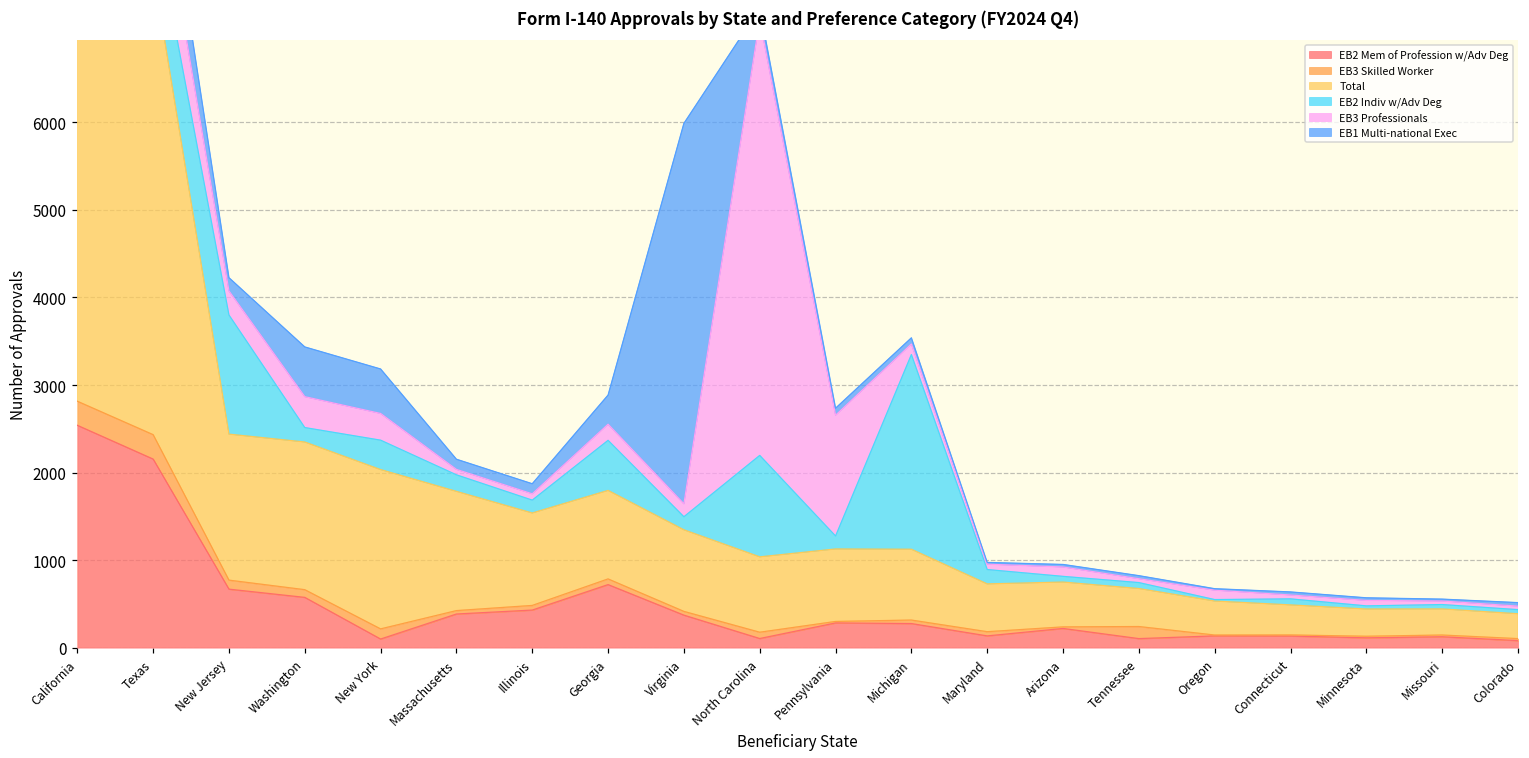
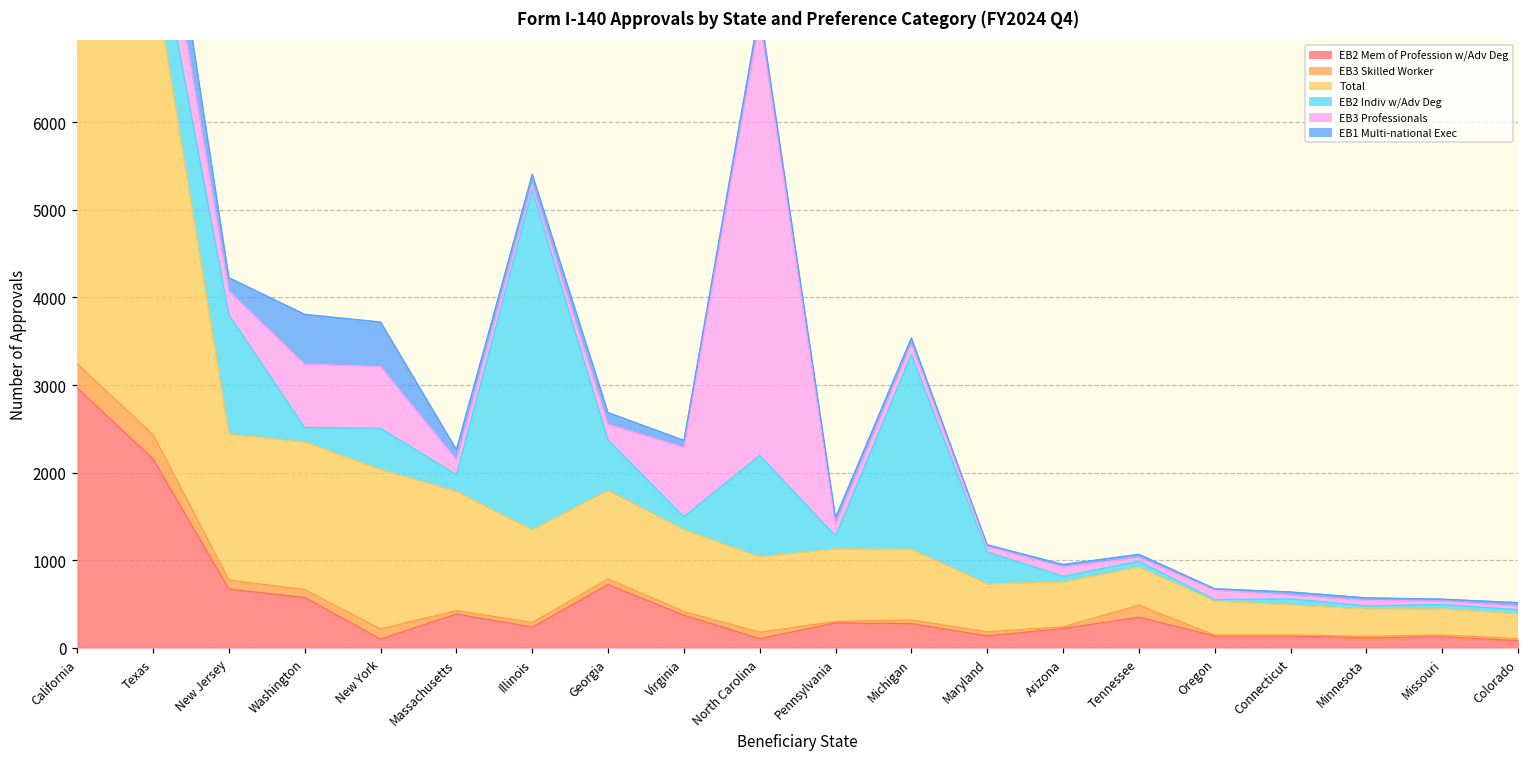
  {
    "EB2 Mem of Profession w/Adv Deg": {
-     "California": 2500,
+     "California": 3000,
      "Texas": 2200,
      "New Jersey": 700,
      "Washington": 600,
      "New York": 100,
      "Massachusetts": 400,
-     "Illinois": 400,
+     "Illinois": 200,
      "Georgia": 700,
      "Virginia": 400,
      "North Carolina": 100,
      "Michigan": 300,
      "Maryland": 100,
-     "Tennessee": 100
+     "Tennessee": 300
    },
    "EB2 Indiv w/Adv Deg": {
      "New Jersey": 1400,
      "Washington": 200,
-     "New York": 300,
+     "New York": 500,
      "Massachusetts": 200,
-     "Illinois": 100,
+     "Illinois": 3900,
      "Georgia": 600,
      "Virginia": 100,
      "North Carolina": 1200,
      "Pennsylvania": 100,
      "Michigan": 2200,
-     "Maryland": 200,
+     "Maryland": 400,
      "Arizona": 100,
      "Tennessee": 100,
      "Connecticut": 100,
      "Minnesota": 0,
      "Missouri": 100,
      "Colorado": 0
    },
    "EB3 Professionals": {
      "New Jersey": 300,
-     "Washington": 400,
-     "New York": 300,
-     "Massachusetts": 100,
+     "Washington": 700,
+     "New York": 700,
+     "Massachusetts": 200,
      "Illinois": 100,
      "Georgia": 200,
-     "Virginia": 100,
-     "Pennsylvania": 1400,
+     "Virginia": 800,
+     "Pennsylvania": 100,
      "Michigan": 100,
      "Tennessee": 0,
      "Connecticut": 0,
      "Colorado": 0
    },
    "EB1 Multi-national Exec": {
      "New Jersey": 200,
      "Washington": 600,
      "New York": 500,
      "Massachusetts": 100,
      "Illinois": 100,
-     "Georgia": 300,
-     "Virginia": 4300,
+     "Georgia": 100,
+     "Virginia": 100,
      "Pennsylvania": 100,
      "Michigan": 100,
      "Tennessee": 0,
      "Connecticut": 0,
      "Colorado": 0
    }
  }
